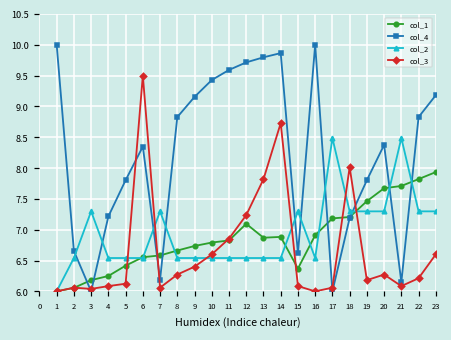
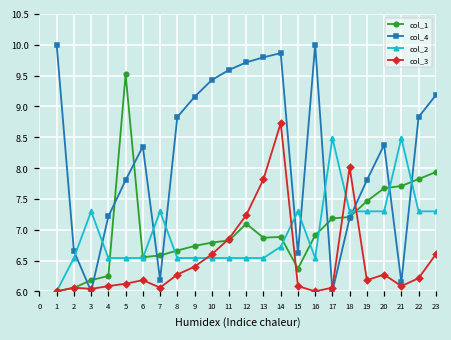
  {
    "col_1": {
      "3": 6.2,
      "4": 6.2,
-     "5": 6.4,
+     "5": 9.5,
      "7": 6.6,
      "8": 6.7,
      "9": 6.7,
      "10": 6.8,
      "12": 7.1,
      "13": 6.9,
      "14": 6.9,
      "15": 6.4,
      "16": 6.9,
      "17": 7.2,
      "19": 7.5,
      "20": 7.7,
      "21": 7.7,
      "22": 7.8,
      "23": 7.9
    },
    "col_4": {
      "1": 10.0,
      "2": 6.7,
      "4": 7.2,
      "5": 7.8,
      "6": 8.3,
      "7": 6.2,
      "8": 8.8,
      "9": 9.2,
      "10": 9.4,
      "11": 9.6,
      "12": 9.7,
      "13": 9.8,
      "14": 9.9,
      "15": 6.6,
      "16": 10.0,
      "17": 6.0,
      "19": 7.8,
      "20": 8.4,
      "21": 6.2,
      "22": 8.8,
      "23": 9.2
    },
    "col_2": {
      "2": 6.5,
      "3": 7.3,
      "4": 6.5,
      "5": 6.5,
      "7": 7.3,
      "8": 6.5,
      "9": 6.5,
      "10": 6.5,
      "11": 6.5,
      "12": 6.5,
      "13": 6.5,
-     "14": 6.5,
+     "14": 6.7,
      "15": 7.3,
      "16": 6.5,
      "17": 8.5,
      "18": 7.3,
      "19": 7.3,
      "20": 7.3,
      "21": 8.5,
      "22": 7.3,
      "23": 7.3
    },
    "col_3": {
      "4": 6.1,
      "5": 6.1,
-     "6": 9.5,
+     "6": 6.2,
      "7": 6.1,
      "8": 6.3,
      "9": 6.4,
      "10": 6.6,
      "12": 7.2,
      "13": 7.8,
      "14": 8.7,
      "15": 6.1,
      "16": 6.0,
      "17": 6.1,
      "18": 8.0,
      "19": 6.2,
      "20": 6.3,
      "21": 6.1,
      "22": 6.2,
      "23": 6.6
    }
  }
